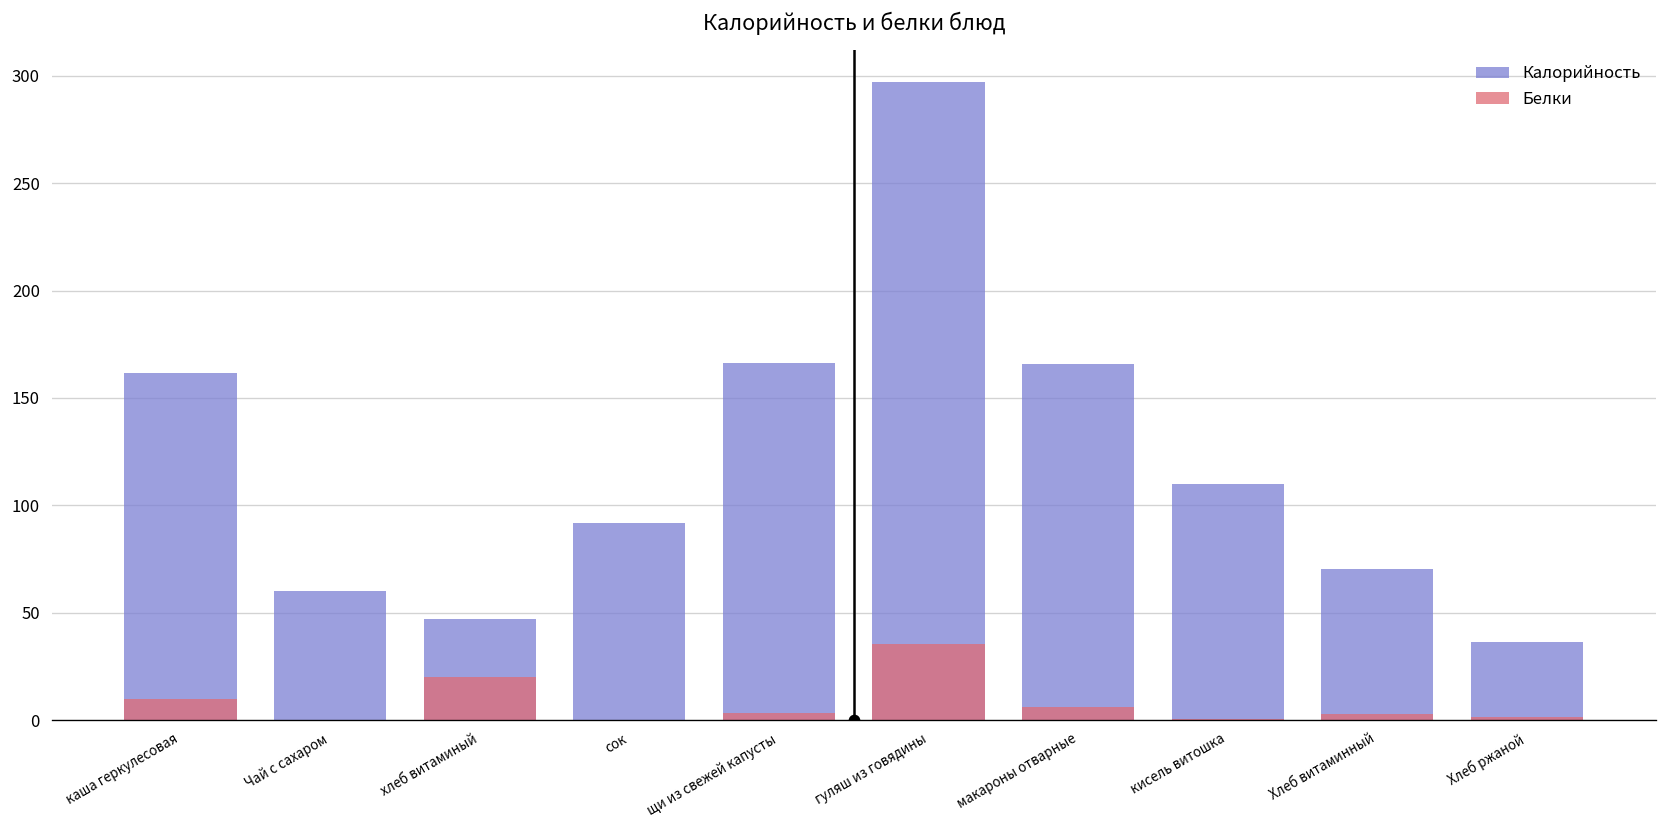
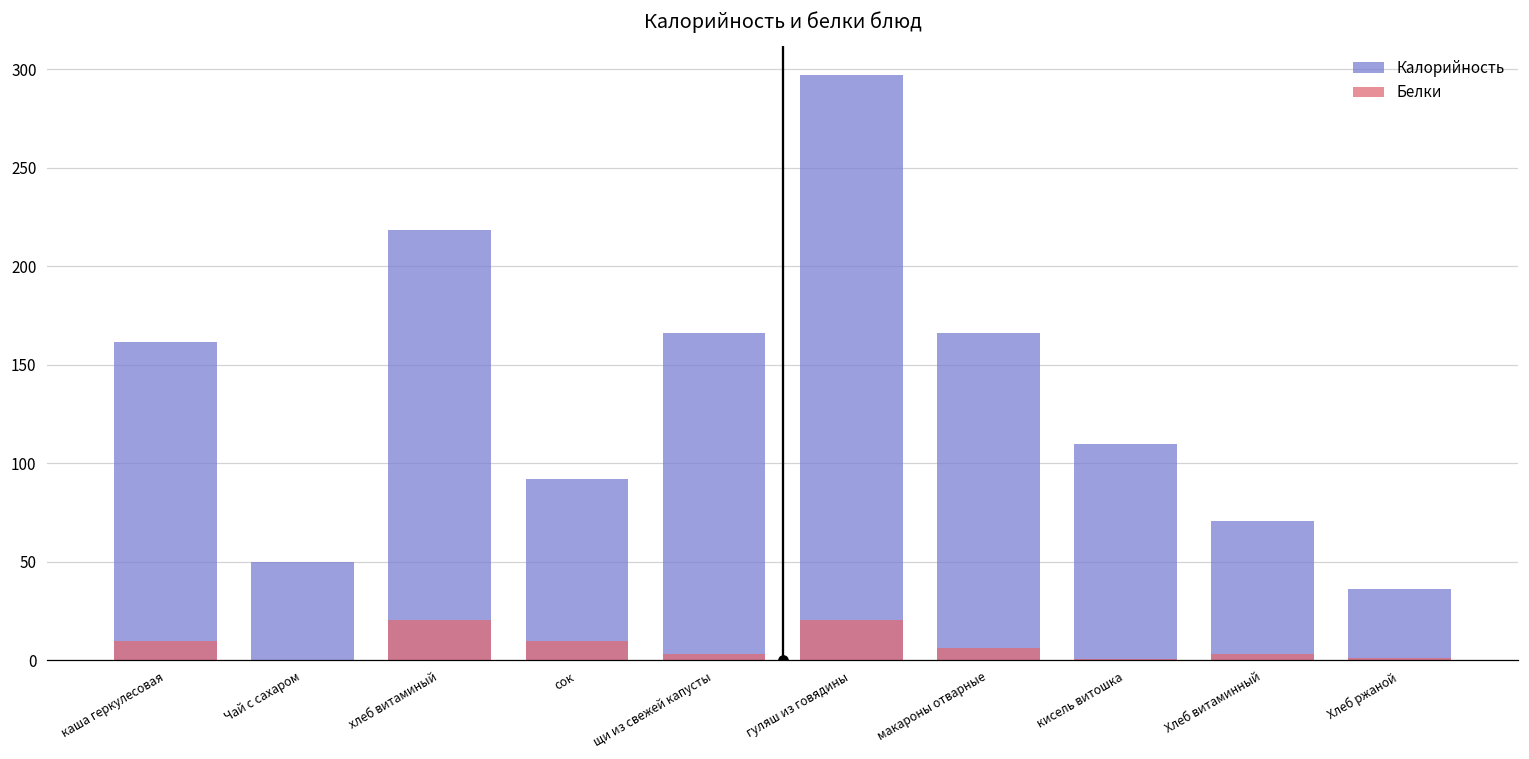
  {
    "Калорийность": {
      "каша геркулесовая": 162,
-     "Чай с сахаром": 60,
-     "хлеб витаминый": 47,
+     "Чай с сахаром": 50,
+     "хлеб витаминый": 219,
      "сок": 92,
      "щи из свежей капусты": 166,
      "гуляш из говядины": 297,
      "макароны отварные": 166,
      "кисель витошка": 110,
      "Хлеб витаминный": 71,
      "Хлеб ржаной": 36
    },
    "Белки": {
-     "сок": 0,
-     "гуляш из говядины": 35
+     "сок": 10,
+     "гуляш из говядины": 21
    }
  }
